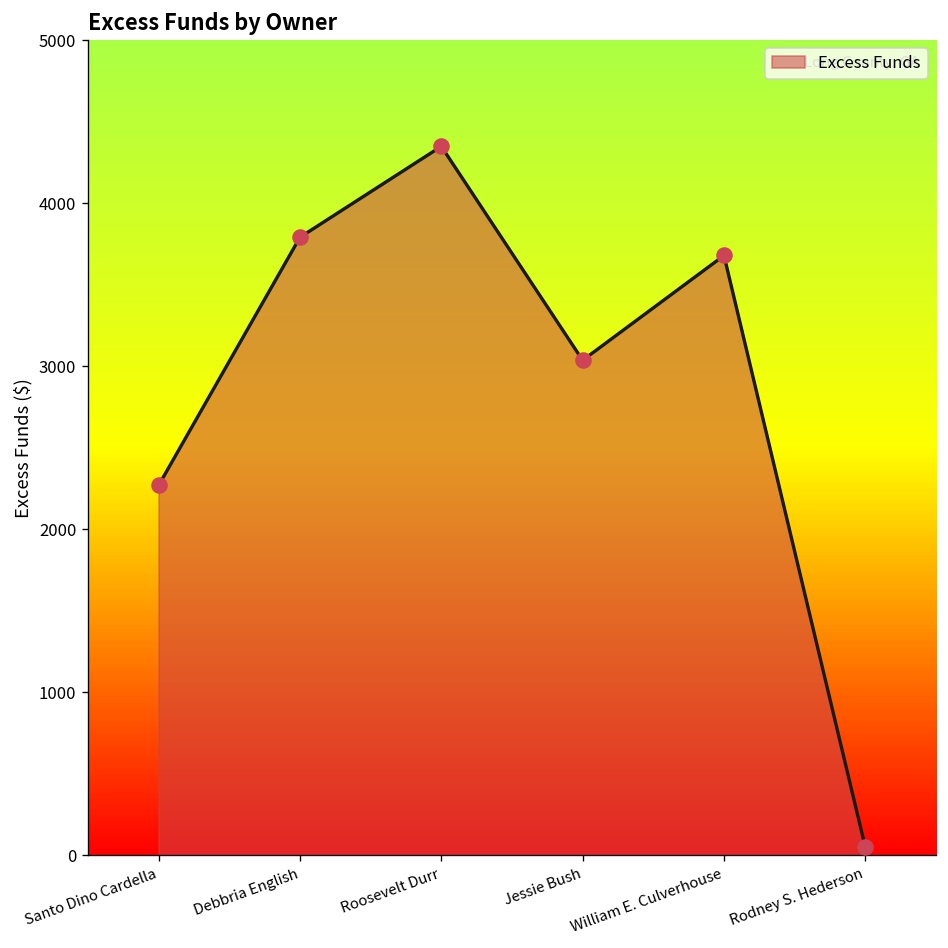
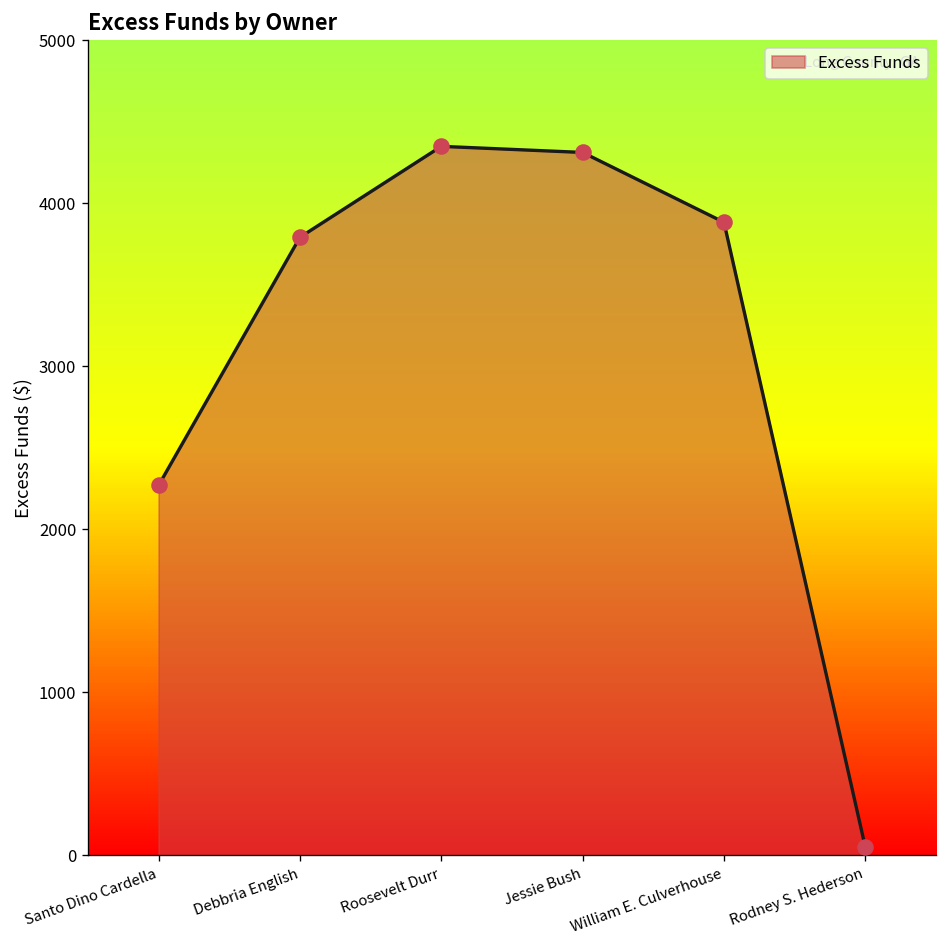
  {
    "Santo Dino Cardella": 2270,
    "Debbria English": 3790,
    "Roosevelt Durr": 4350,
-   "Jessie Bush": 3040,
-   "William E. Culverhouse": 3680,
+   "Jessie Bush": 4310,
+   "William E. Culverhouse": 3880,
    "Rodney S. Hederson": 50
  }
